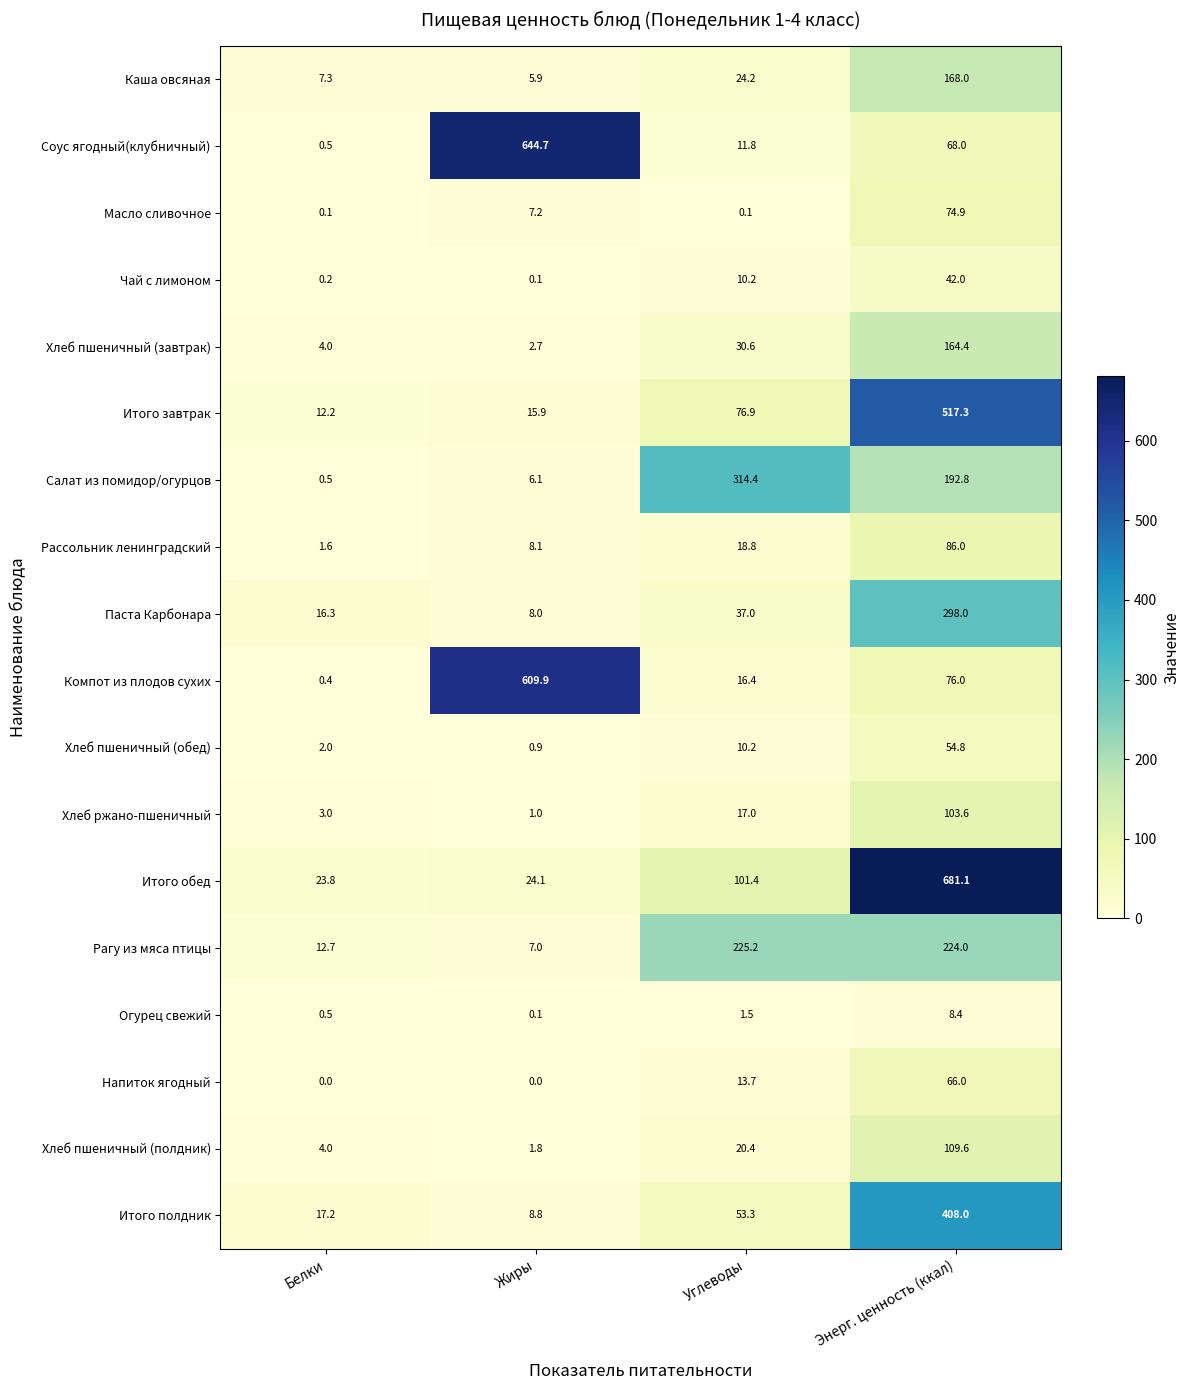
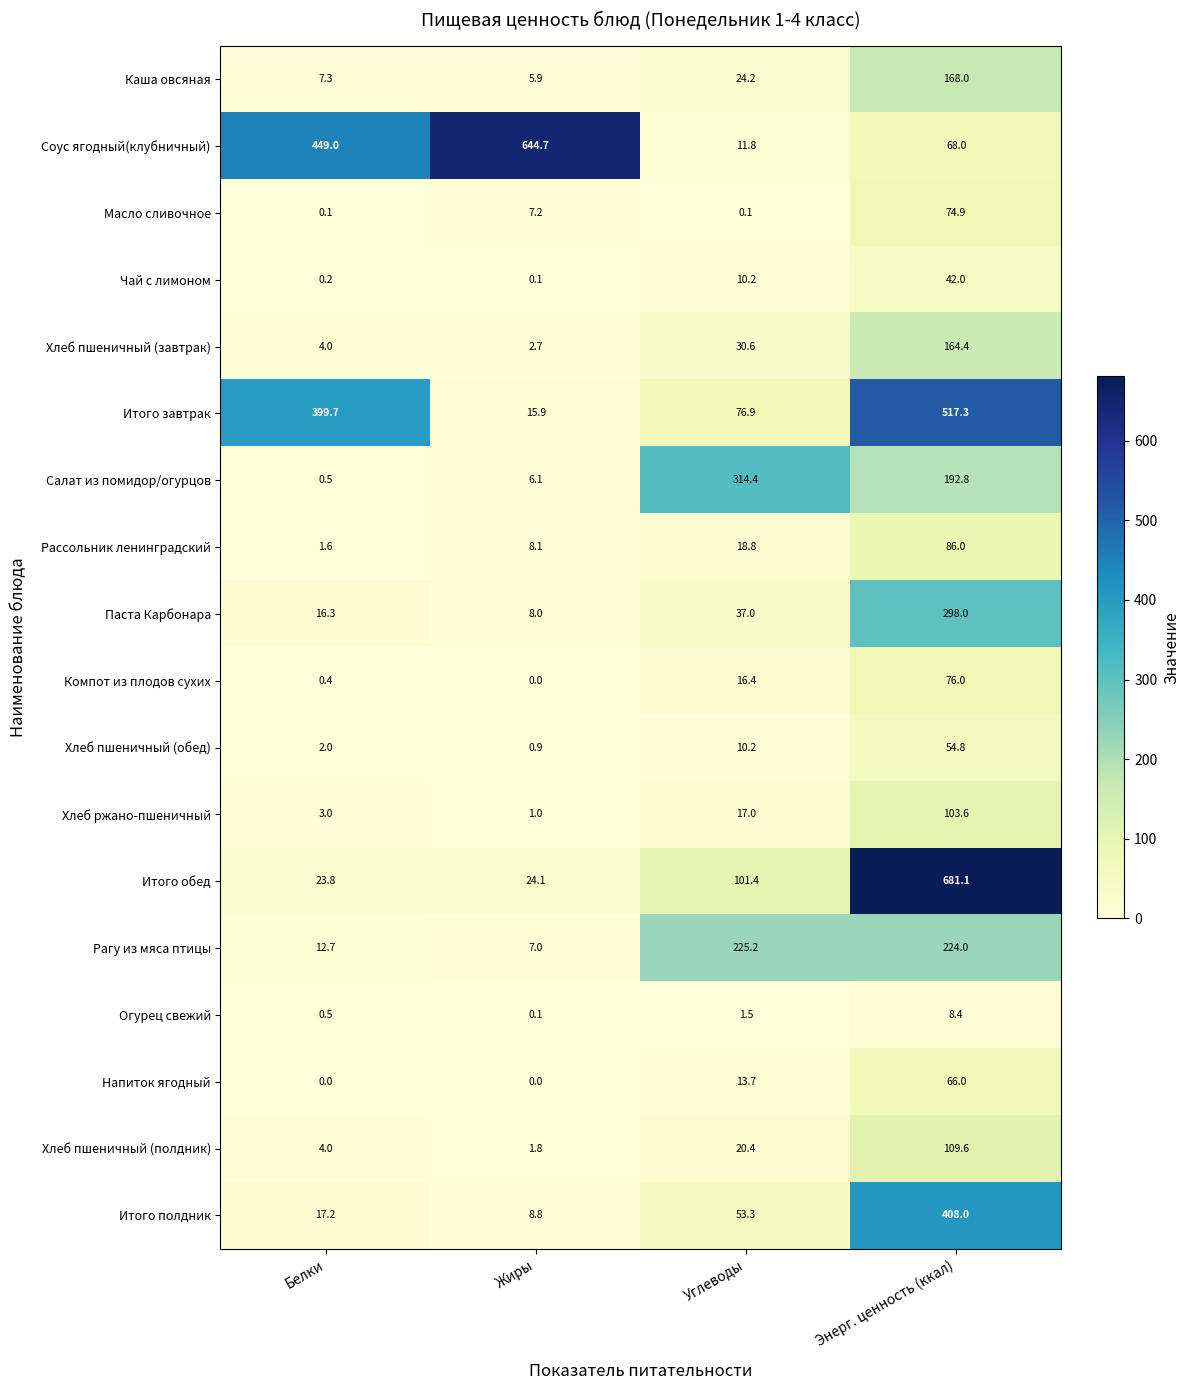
  {
    "Каша овсяная": {
      "Белки": 7.3,
      "Жиры": 5.9,
      "Углеводы": 24.2,
      "Энерг. ценность (ккал)": 168.0
    },
    "Соус ягодный(клубничный)": {
-     "Белки": 0.5,
+     "Белки": 449.0,
      "Жиры": 644.7,
      "Углеводы": 11.8,
      "Энерг. ценность (ккал)": 68.0
    },
    "Масло сливочное": {
      "Белки": 0.1,
      "Жиры": 7.2,
      "Углеводы": 0.1,
      "Энерг. ценность (ккал)": 74.9
    },
    "Чай с лимоном": {
      "Белки": 0.2,
      "Жиры": 0.1,
      "Углеводы": 10.2,
      "Энерг. ценность (ккал)": 42.0
    },
    "Хлеб пшеничный (завтрак)": {
      "Белки": 4.0,
      "Жиры": 2.7,
      "Углеводы": 30.6,
      "Энерг. ценность (ккал)": 164.4
    },
    "Итого завтрак": {
-     "Белки": 12.2,
+     "Белки": 399.7,
      "Жиры": 15.9,
      "Углеводы": 76.9,
      "Энерг. ценность (ккал)": 517.3
    },
    "Салат из помидор/огурцов": {
      "Белки": 0.5,
      "Жиры": 6.1,
      "Углеводы": 314.4,
      "Энерг. ценность (ккал)": 192.8
    },
    "Рассольник ленинградский": {
      "Белки": 1.6,
      "Жиры": 8.1,
      "Углеводы": 18.8,
      "Энерг. ценность (ккал)": 86.0
    },
    "Паста Карбонара": {
      "Белки": 16.3,
      "Жиры": 8.0,
      "Углеводы": 37.0,
      "Энерг. ценность (ккал)": 298.0
    },
    "Компот из плодов сухих": {
      "Белки": 0.4,
-     "Жиры": 609.9,
+     "Жиры": 0.0,
      "Углеводы": 16.4,
      "Энерг. ценность (ккал)": 76.0
    },
    "Хлеб пшеничный (обед)": {
      "Белки": 2.0,
      "Жиры": 0.9,
      "Углеводы": 10.2,
      "Энерг. ценность (ккал)": 54.8
    },
    "Хлеб ржано-пшеничный": {
      "Белки": 3.0,
      "Жиры": 1.0,
      "Углеводы": 17.0,
      "Энерг. ценность (ккал)": 103.6
    },
    "Итого обед": {
      "Белки": 23.8,
      "Жиры": 24.1,
      "Углеводы": 101.4,
      "Энерг. ценность (ккал)": 681.1
    },
    "Рагу из мяса птицы": {
      "Белки": 12.7,
      "Жиры": 7.0,
      "Углеводы": 225.2,
      "Энерг. ценность (ккал)": 224.0
    },
    "Огурец свежий": {
      "Белки": 0.5,
      "Жиры": 0.1,
      "Углеводы": 1.5,
      "Энерг. ценность (ккал)": 8.4
    },
    "Напиток ягодный": {
      "Белки": 0.0,
      "Жиры": 0.0,
      "Углеводы": 13.7,
      "Энерг. ценность (ккал)": 66.0
    },
    "Хлеб пшеничный (полдник)": {
      "Белки": 4.0,
      "Жиры": 1.8,
      "Углеводы": 20.4,
      "Энерг. ценность (ккал)": 109.6
    },
    "Итого полдник": {
      "Белки": 17.2,
      "Жиры": 8.8,
      "Углеводы": 53.3,
      "Энерг. ценность (ккал)": 408.0
    }
  }
